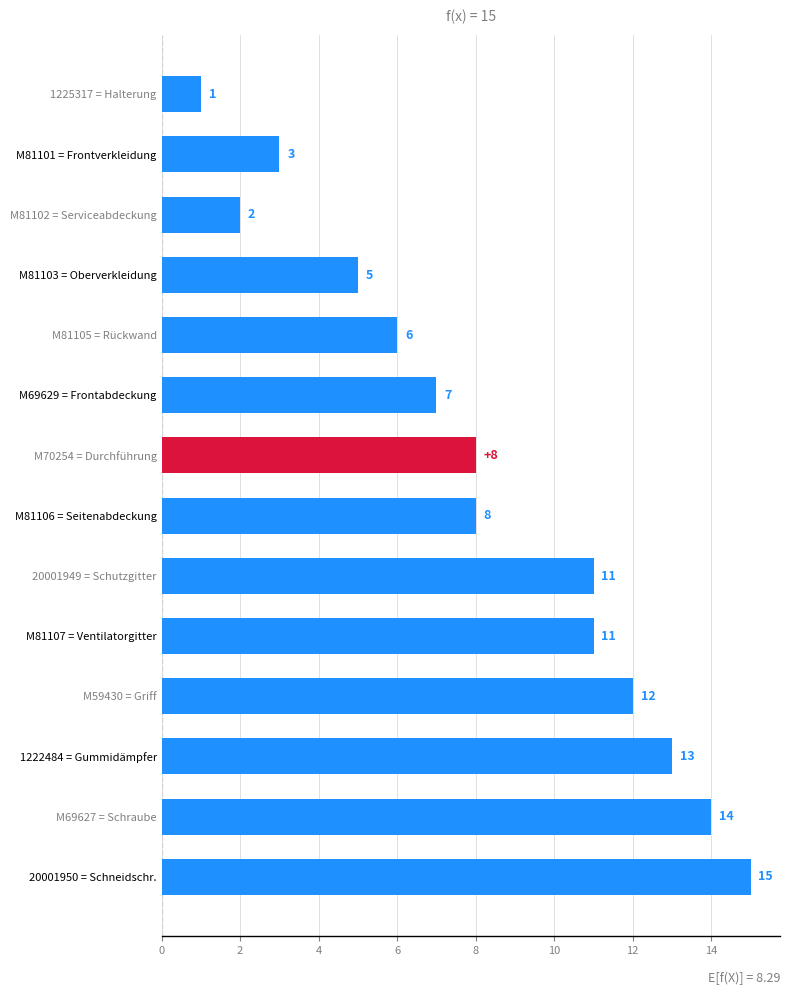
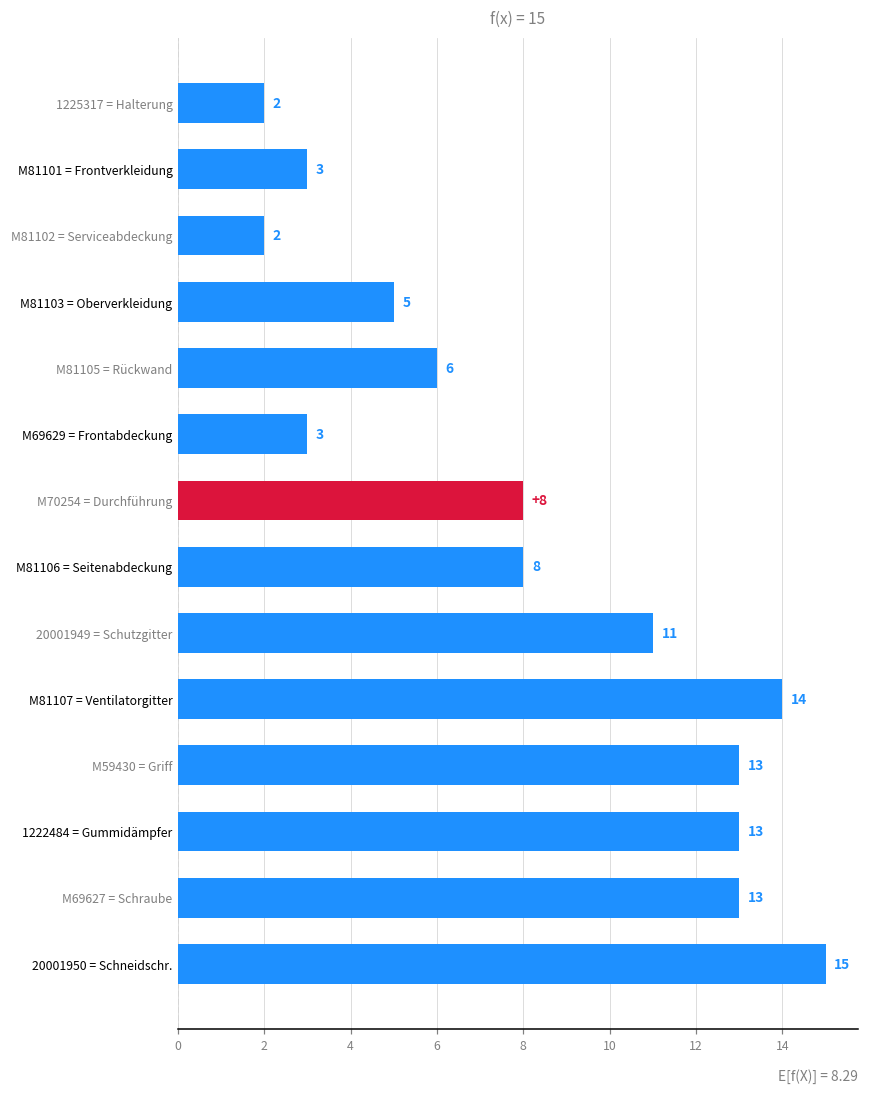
  {
-   "1225317 = Halterung": "1",
+   "1225317 = Halterung": "2",
    "M81101 = Frontverkleidung": "3",
    "M81102 = Serviceabdeckung": "2",
    "M81103 = Oberverkleidung": "5",
    "M81105 = Rückwand": "6",
-   "M69629 = Frontabdeckung": "7",
+   "M69629 = Frontabdeckung": "3",
    "M70254 = Durchführung": "+8",
    "M81106 = Seitenabdeckung": "8",
    "20001949 = Schutzgitter": "11",
-   "M81107 = Ventilatorgitter": "11",
-   "M59430 = Griff": "12",
+   "M81107 = Ventilatorgitter": "14",
+   "M59430 = Griff": "13",
    "1222484 = Gummidämpfer": "13",
-   "M69627 = Schraube": "14",
+   "M69627 = Schraube": "13",
    "20001950 = Schneidschr.": "15"
  }
